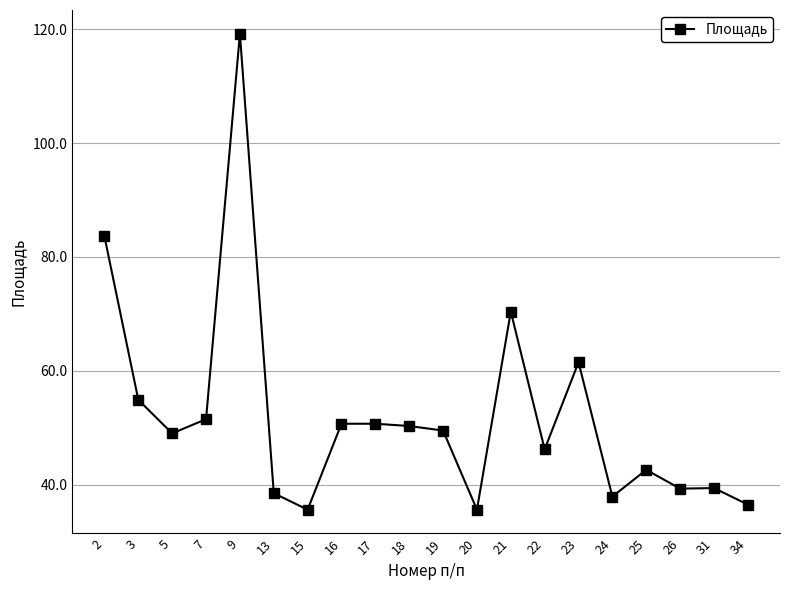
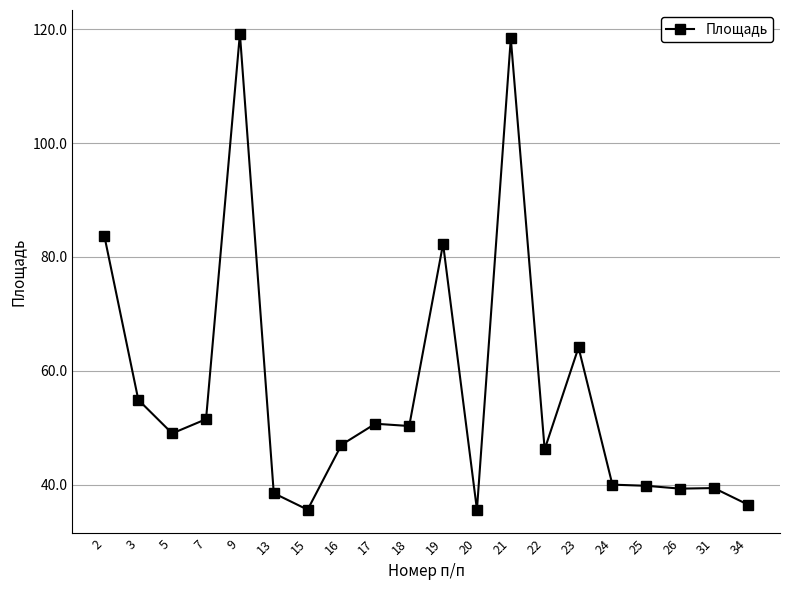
  {
    "2": 84,
    "3": 55,
    "5": 49,
    "7": 52,
    "9": 119,
    "13": 39,
    "15": 36,
-   "16": 51,
+   "16": 47,
    "17": 51,
    "18": 50,
-   "19": 50,
+   "19": 82,
    "20": 36,
-   "21": 70,
+   "21": 118,
    "22": 46,
-   "23": 62,
-   "24": 38,
-   "25": 43,
+   "23": 64,
+   "24": 40,
+   "25": 40,
    "26": 39,
    "31": 39,
    "34": 37
  }
